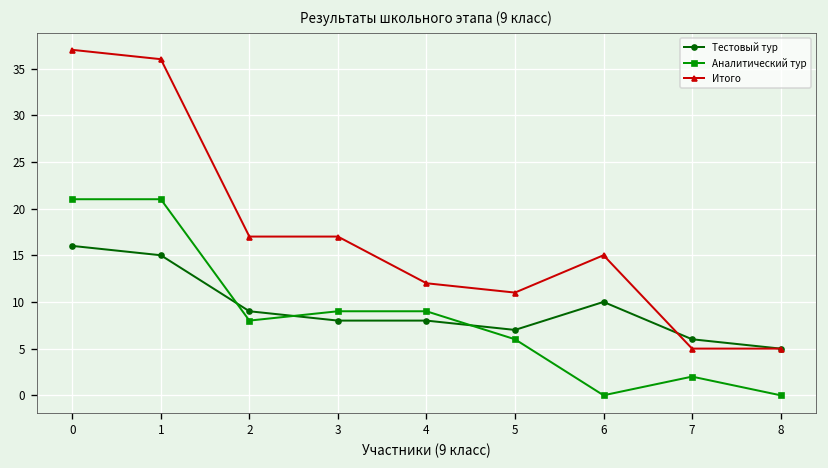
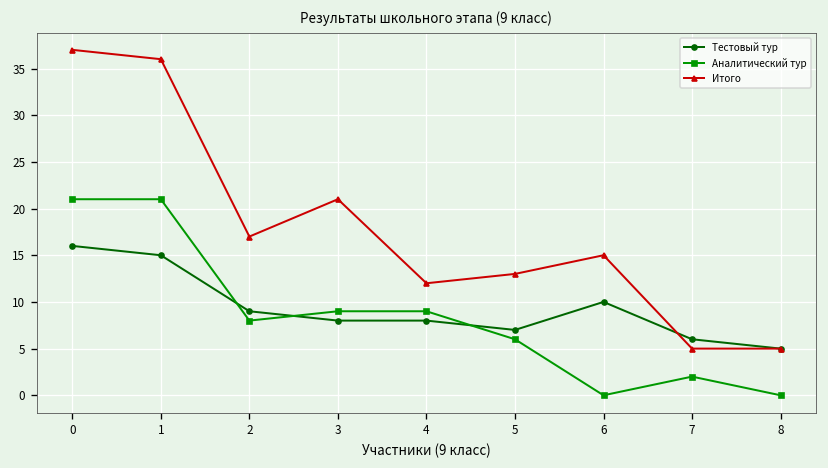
  {
    "Итого": {
      "0": 37,
      "1": 36,
      "2": 17,
-     "3": 17,
+     "3": 21,
      "4": 12,
-     "5": 11,
+     "5": 13,
      "6": 15,
      "7": 5
    }
  }
